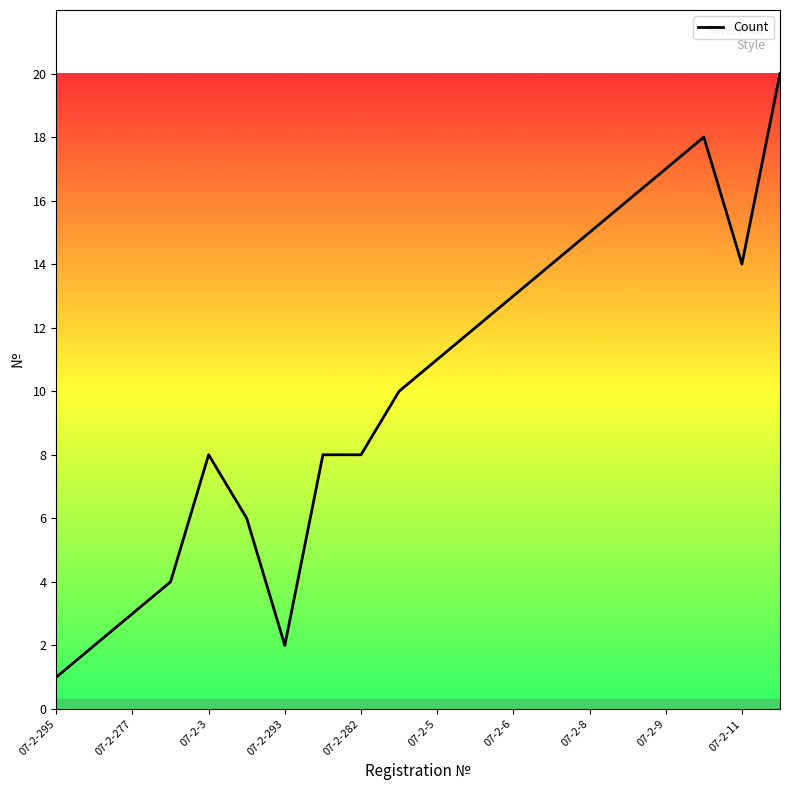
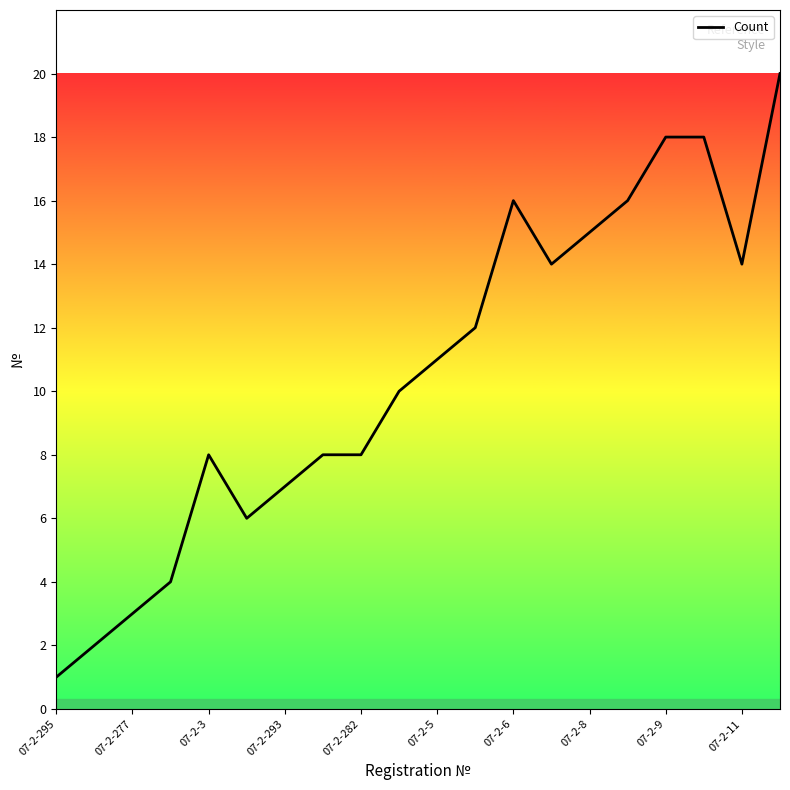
  {
    "07-2-295": 1,
    "07-2-277": 3,
    "07-2-3": 8,
-   "07-2-293": 2,
+   "07-2-293": 7,
    "07-2-282": 8,
    "07-2-5": 11,
-   "07-2-6": 13,
+   "07-2-6": 16,
    "07-2-8": 15,
-   "07-2-9": 17,
+   "07-2-9": 18,
    "07-2-11": 14
  }
